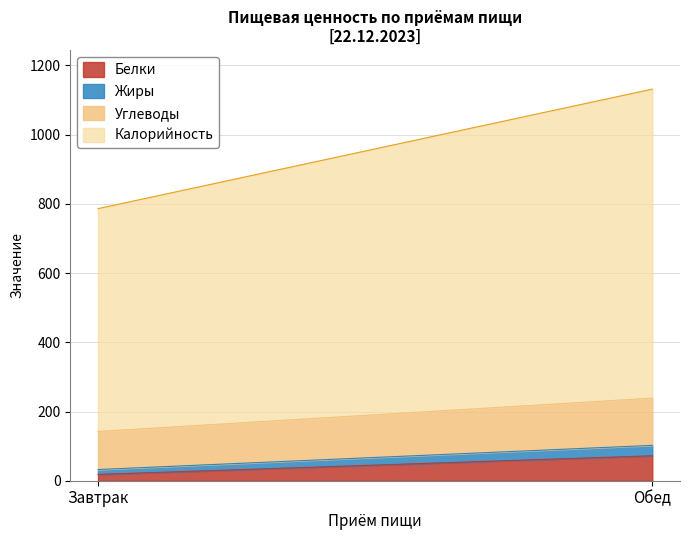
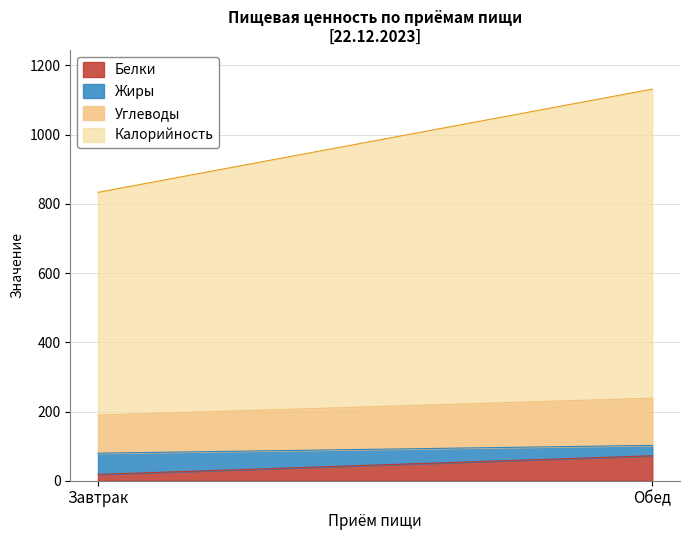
  {
    "Белки": {
      "Завтрак": 20,
      "Обед": 70
    },
    "Жиры": {
-     "Завтрак": 10,
+     "Завтрак": 60,
      "Обед": 30
    }
  }
